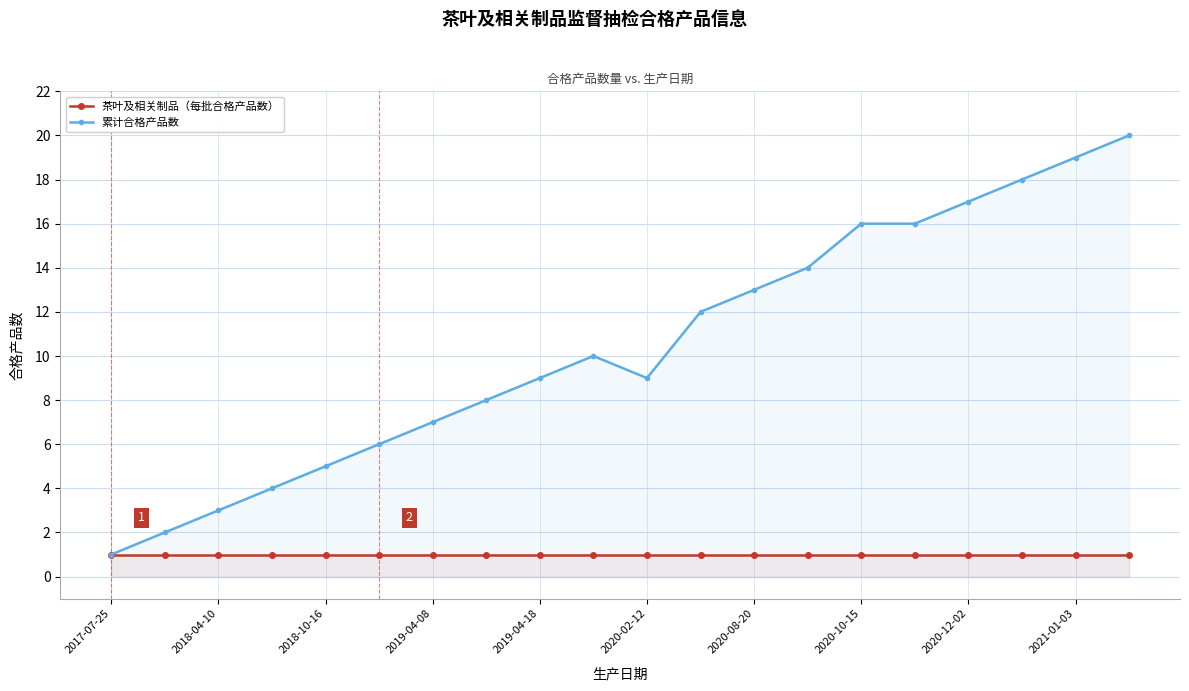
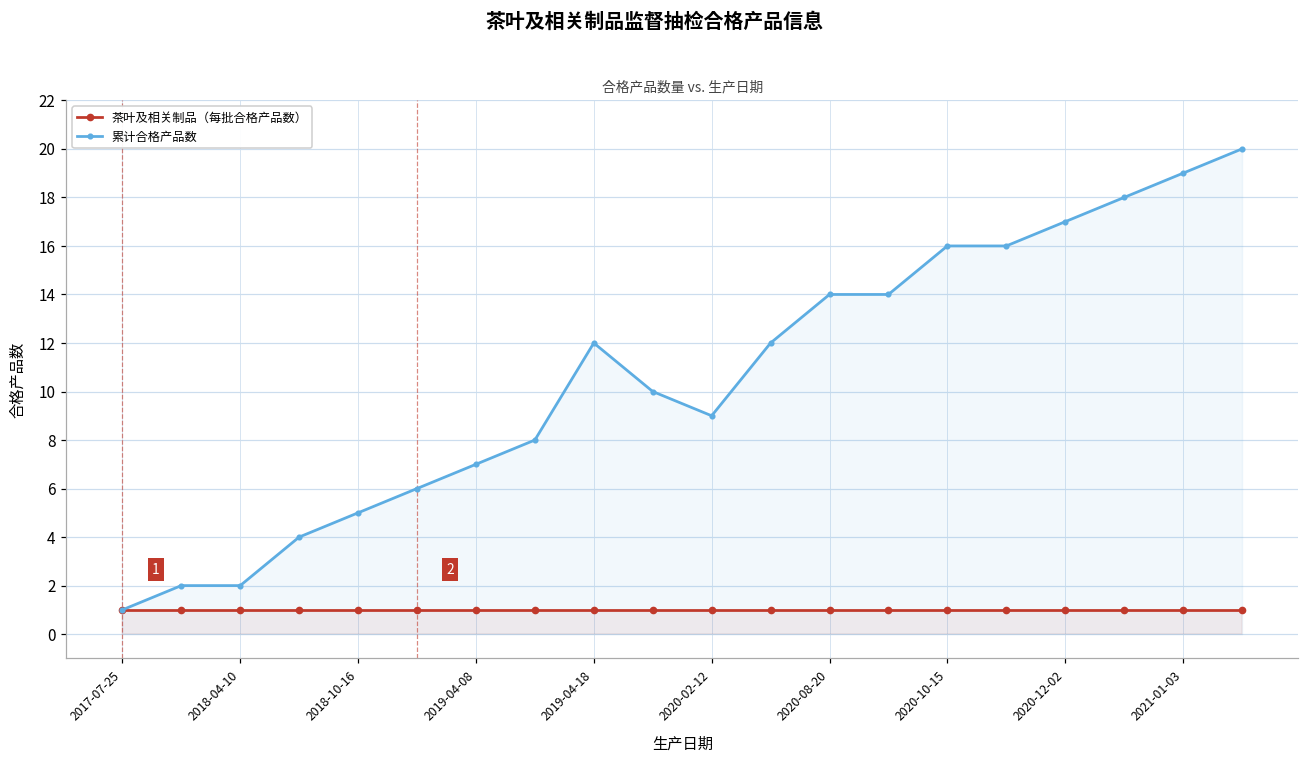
  {
    "茶叶及相关制品（每批合格产品数）": {
      "2018-04-10": 1,
      "2018-10-16": 1,
      "2019-04-18": 1,
      "2020-02-12": 1,
      "2020-08-20": 1,
      "2020-10-15": 1,
      "2021-01-03": 1
    },
    "累计合格产品数": {
-     "2018-04-10": 3,
+     "2018-04-10": 2,
      "2018-10-16": 5,
-     "2019-04-18": 9,
+     "2019-04-18": 12,
      "2020-02-12": 9,
-     "2020-08-20": 13,
+     "2020-08-20": 14,
      "2020-10-15": 16,
      "2021-01-03": 19
    }
  }
